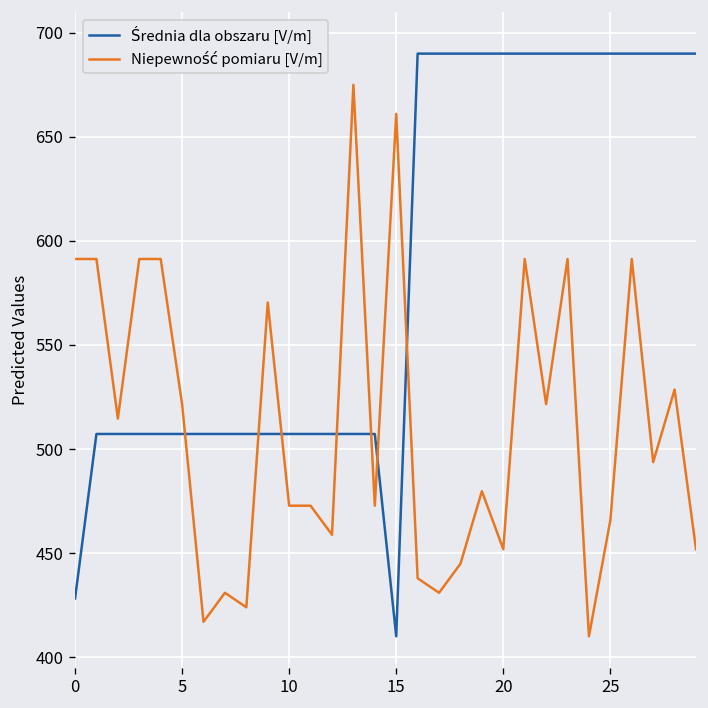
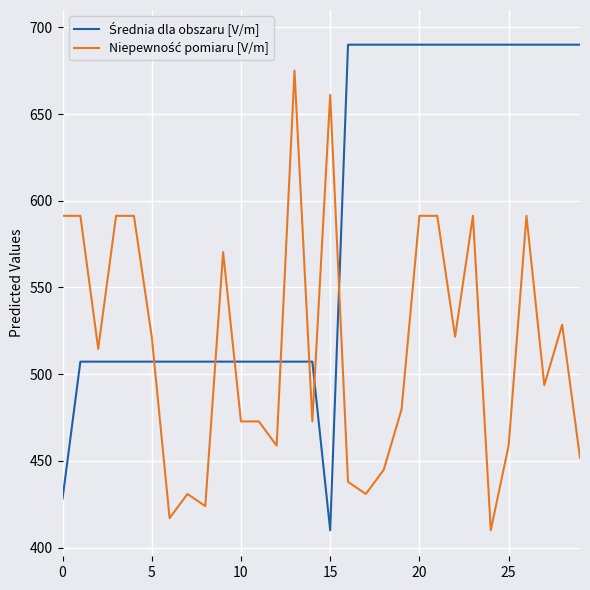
  {
    "Średnia dla obszaru [V/m]": {
      "0": 428,
      "5": 507,
      "10": 507,
      "15": 410,
      "20": 690,
      "25": 690
    },
    "Niepewność pomiaru [V/m]": {
      "0": 591,
      "5": 522,
      "10": 473,
      "15": 661,
-     "20": 452,
-     "25": 466
+     "20": 591,
+     "25": 459
    }
  }
